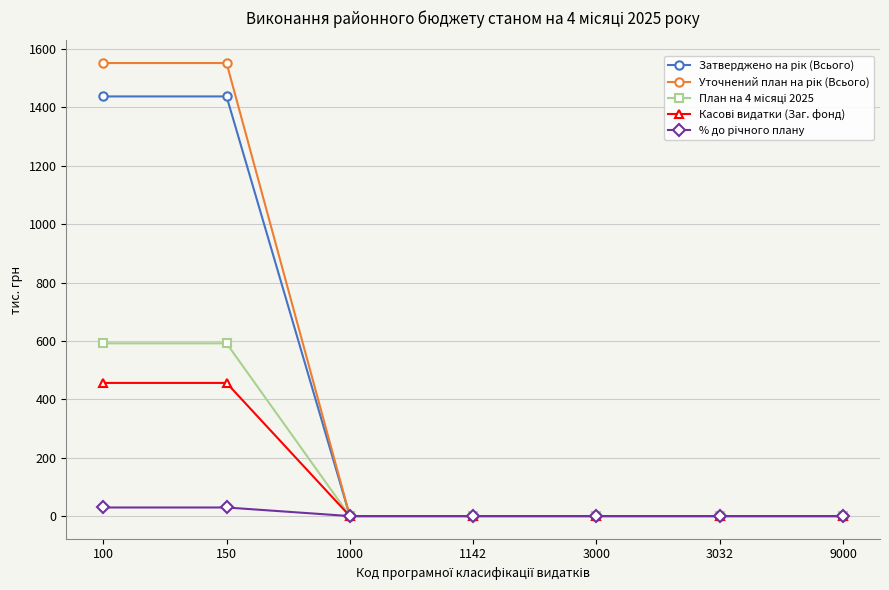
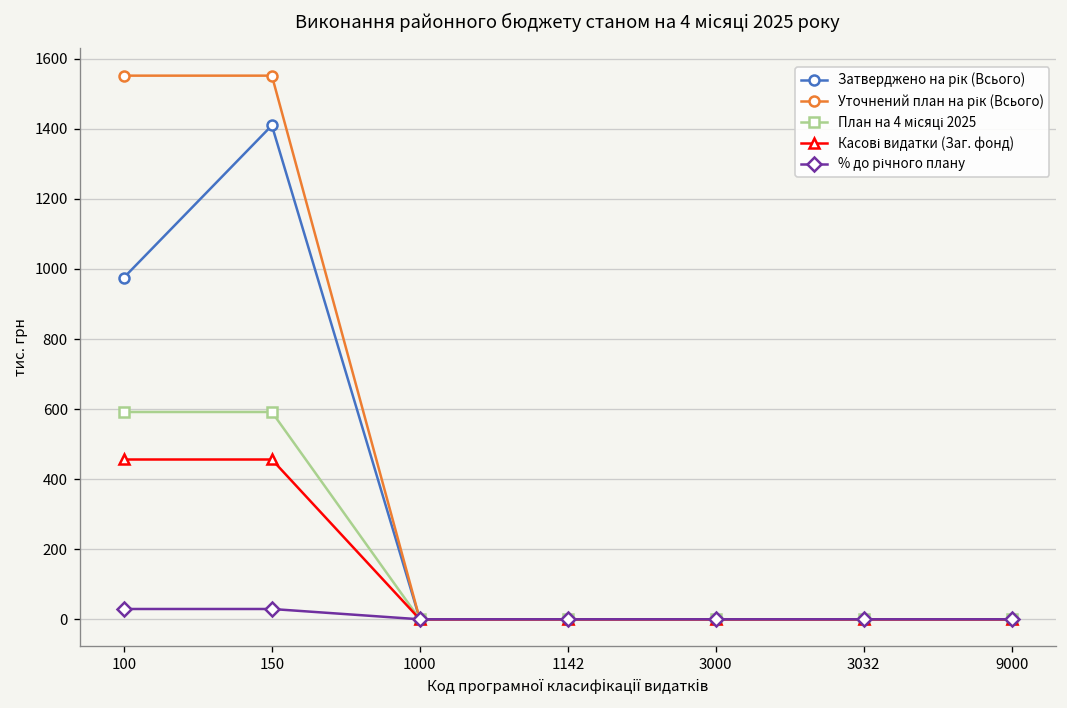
  {
    "Затверджено на рік (Всього)": {
-     "100": 1440,
-     "150": 1440
+     "100": 980,
+     "150": 1410
    },
    "Уточнений план на рік (Всього)": {
      "100": 1550,
      "150": 1550
    },
    "План на 4 місяці 2025": {
      "100": 590,
      "150": 590
    },
    "Касові видатки (Заг. фонд)": {
      "100": 460,
      "150": 460
    },
    "% до річного плану": {
      "100": 30,
      "150": 30
    }
  }
